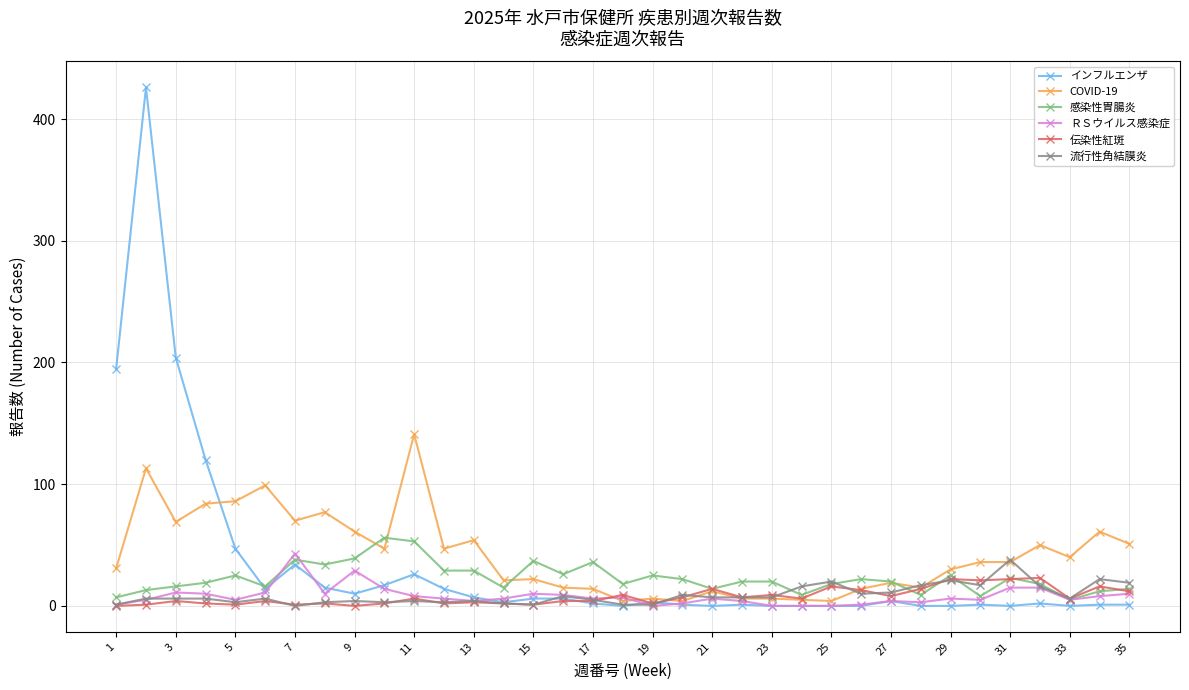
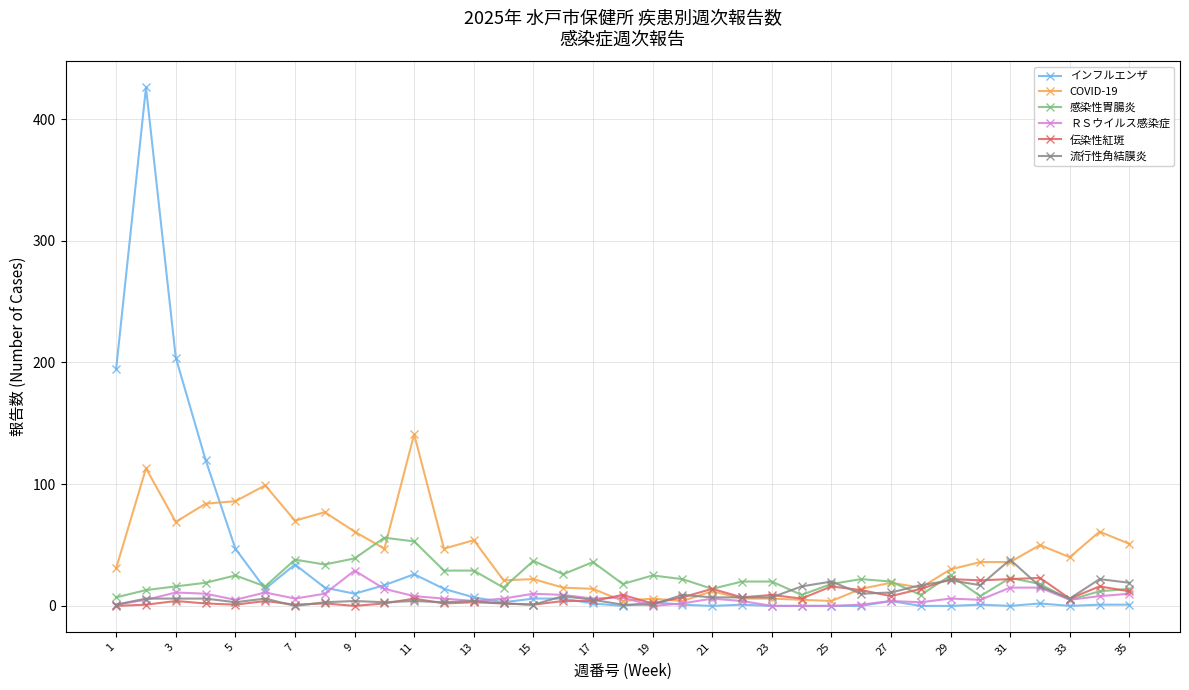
  {
    "インフルエンザ": {
      "1": 195,
      "3": 204,
      "5": 47,
      "7": 34,
      "9": 10,
      "11": 26,
      "13": 7,
      "15": 6,
      "21": 0,
      "29": 0,
      "31": 0,
      "33": 0,
      "35": 1
    },
    "COVID-19": {
      "1": 31,
      "3": 69,
      "5": 86,
      "7": 70,
      "9": 61,
      "11": 141,
      "13": 54,
      "15": 22,
      "17": 14,
      "19": 6,
      "25": 4,
      "29": 30,
      "33": 40,
      "35": 51
    },
    "ＲＳウイルス感染症": {
      "3": 11,
-     "7": 43,
+     "7": 6,
      "9": 29,
      "15": 10,
      "29": 6,
      "31": 15
    },
    "伝染性紅斑": {
      "9": 0,
      "27": 8
    }
  }
